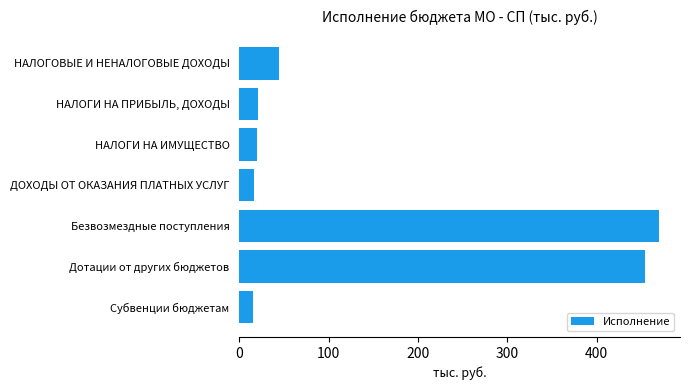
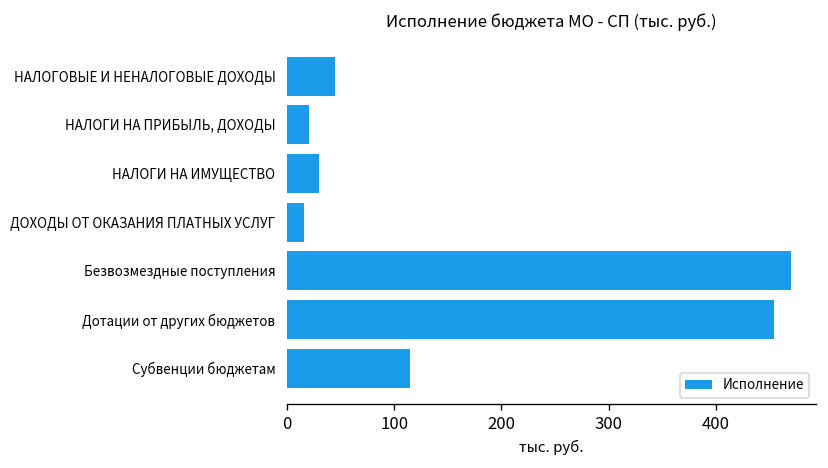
  {
    "НАЛОГОВЫЕ И НЕНАЛОГОВЫЕ ДОХОДЫ": 40,
    "НАЛОГИ НА ПРИБЫЛЬ, ДОХОДЫ": 20,
-   "НАЛОГИ НА ИМУЩЕСТВО": 20,
+   "НАЛОГИ НА ИМУЩЕСТВО": 30,
    "ДОХОДЫ ОТ ОКАЗАНИЯ ПЛАТНЫХ УСЛУГ": 20,
    "Безвозмездные поступления": 470,
    "Дотации от других бюджетов": 450,
-   "Субвенции бюджетам": 20
+   "Субвенции бюджетам": 110
  }
